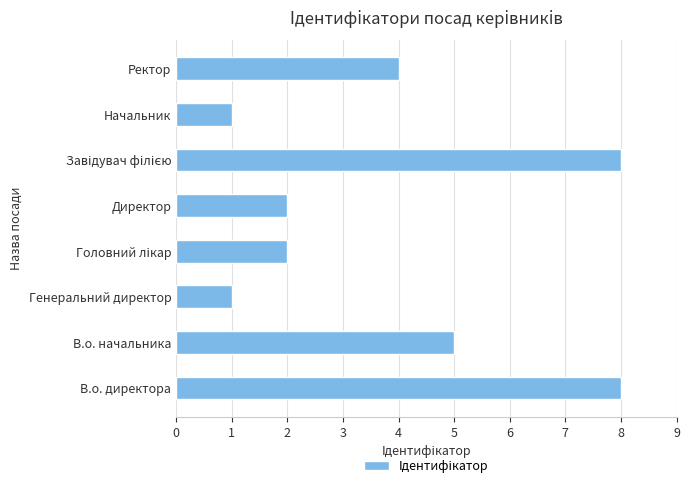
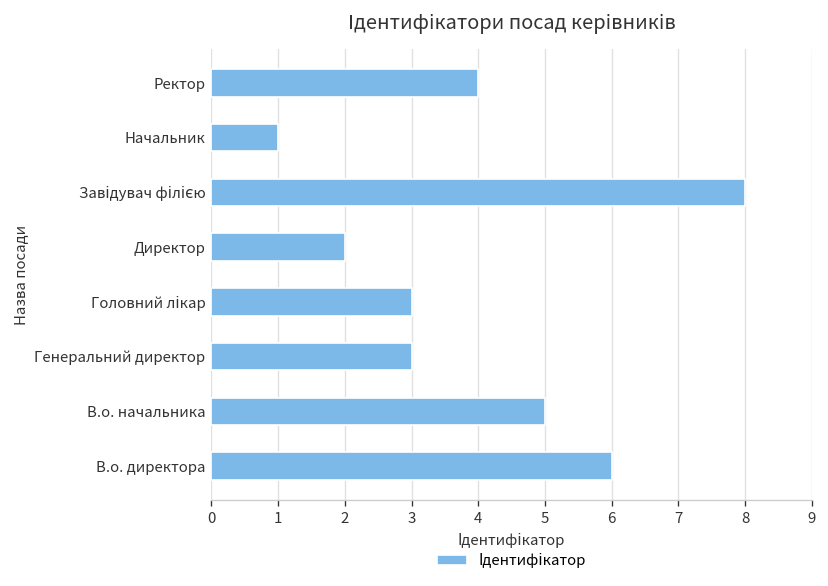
  {
    "Ректор": 4,
    "Начальник": 1,
    "Завідувач філією": 8,
    "Директор": 2,
-   "Головний лікар": 2,
-   "Генеральний директор": 1,
+   "Головний лікар": 3,
+   "Генеральний директор": 3,
    "В.о. начальника": 5,
-   "В.о. директора": 8
+   "В.о. директора": 6
  }
